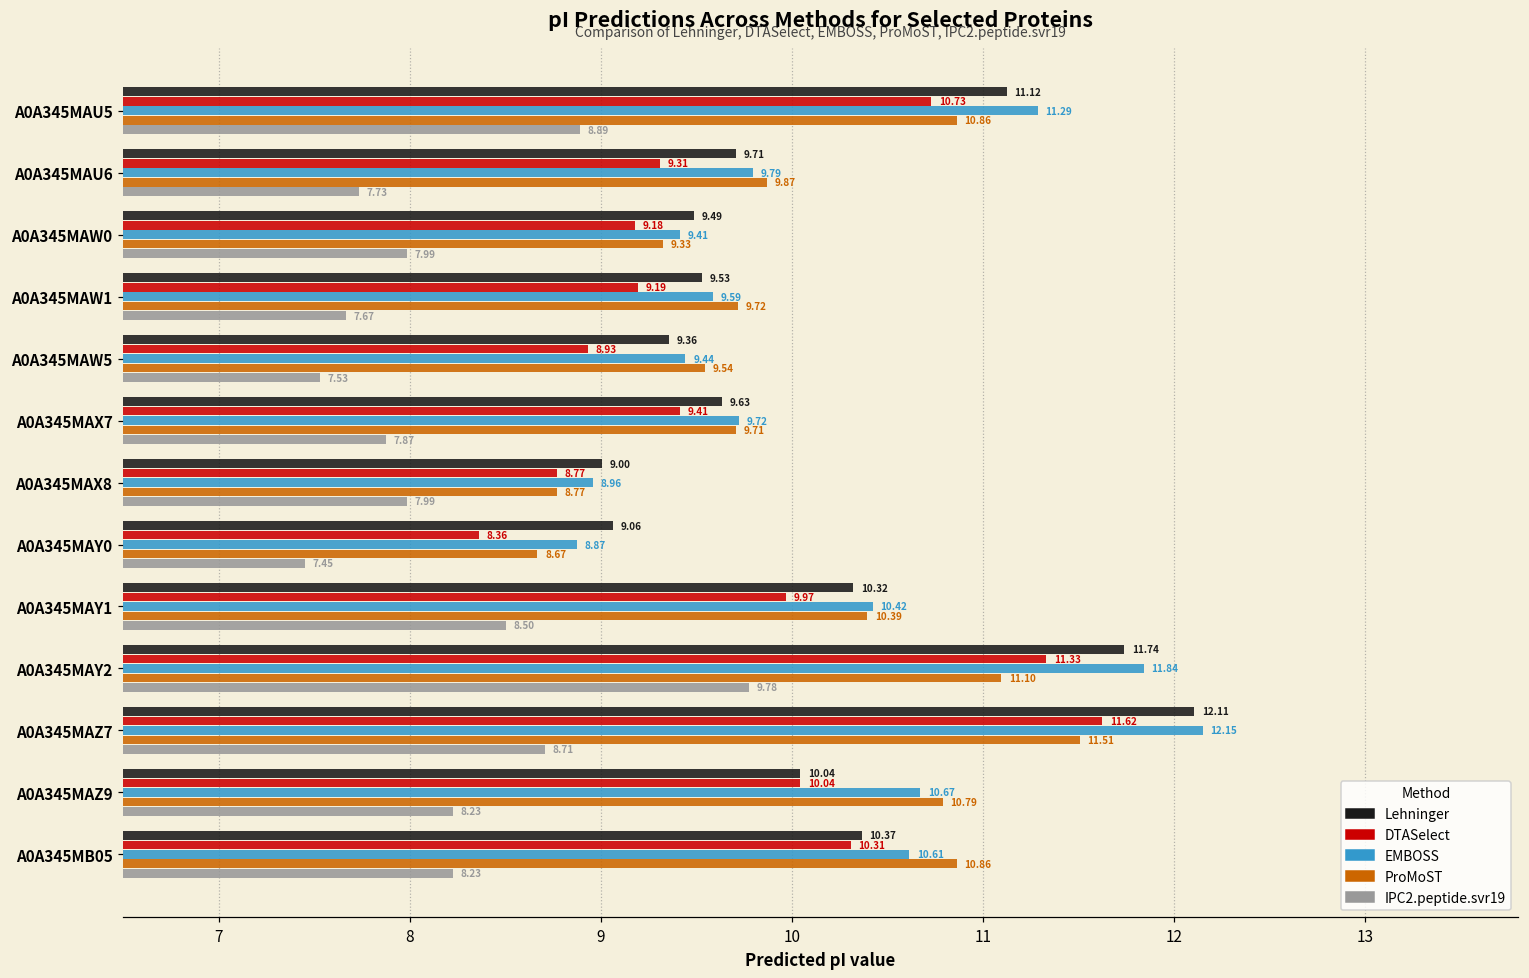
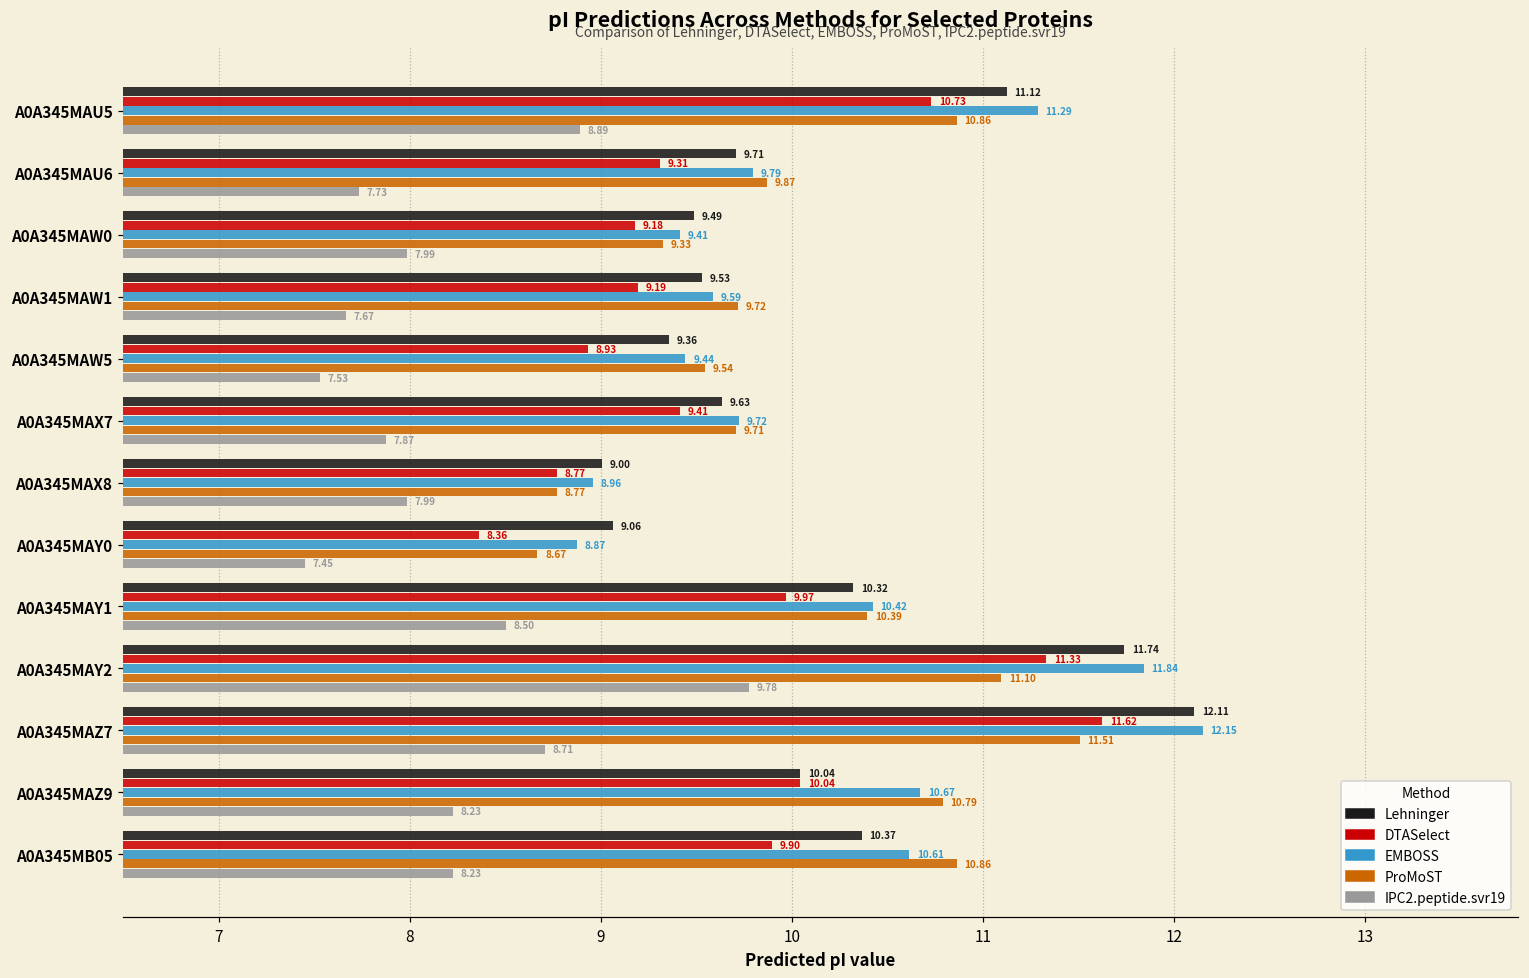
  {
    "Lehninger": {
      "A0A345MAU5": 11.12,
      "A0A345MAU6": 9.71,
      "A0A345MAW0": 9.49,
      "A0A345MAW1": 9.53,
      "A0A345MAW5": 9.36,
      "A0A345MAX7": 9.63,
      "A0A345MAX8": 9.00,
      "A0A345MAY0": 9.06,
      "A0A345MAY1": 10.32,
      "A0A345MAY2": 11.74,
      "A0A345MAZ7": 12.11,
      "A0A345MAZ9": 10.04,
      "A0A345MB05": 10.37
    },
    "DTASelect": {
      "A0A345MAU5": 10.73,
      "A0A345MAU6": 9.31,
      "A0A345MAW0": 9.18,
      "A0A345MAW1": 9.19,
      "A0A345MAW5": 8.93,
      "A0A345MAX7": 9.41,
      "A0A345MAX8": 8.77,
      "A0A345MAY0": 8.36,
      "A0A345MAY1": 9.97,
      "A0A345MAY2": 11.33,
      "A0A345MAZ7": 11.62,
      "A0A345MAZ9": 10.04,
-     "A0A345MB05": 10.31
+     "A0A345MB05": 9.90
    },
    "EMBOSS": {
      "A0A345MAU5": 11.29,
      "A0A345MAU6": 9.79,
      "A0A345MAW0": 9.41,
      "A0A345MAW1": 9.59,
      "A0A345MAW5": 9.44,
      "A0A345MAX7": 9.72,
      "A0A345MAX8": 8.96,
      "A0A345MAY0": 8.87,
      "A0A345MAY1": 10.42,
      "A0A345MAY2": 11.84,
      "A0A345MAZ7": 12.15,
      "A0A345MAZ9": 10.67,
      "A0A345MB05": 10.61
    },
    "ProMoST": {
      "A0A345MAU5": 10.86,
      "A0A345MAU6": 9.87,
      "A0A345MAW0": 9.33,
      "A0A345MAW1": 9.72,
      "A0A345MAW5": 9.54,
      "A0A345MAX7": 9.71,
      "A0A345MAX8": 8.77,
      "A0A345MAY0": 8.67,
      "A0A345MAY1": 10.39,
      "A0A345MAY2": 11.10,
      "A0A345MAZ7": 11.51,
      "A0A345MAZ9": 10.79,
      "A0A345MB05": 10.86
    },
    "IPC2.peptide.svr19": {
      "A0A345MAU5": 8.89,
      "A0A345MAU6": 7.73,
      "A0A345MAW0": 7.99,
      "A0A345MAW1": 7.67,
      "A0A345MAW5": 7.53,
      "A0A345MAX7": 7.87,
      "A0A345MAX8": 7.99,
      "A0A345MAY0": 7.45,
      "A0A345MAY1": 8.50,
      "A0A345MAY2": 9.78,
      "A0A345MAZ7": 8.71,
      "A0A345MAZ9": 8.23,
      "A0A345MB05": 8.23
    }
  }
